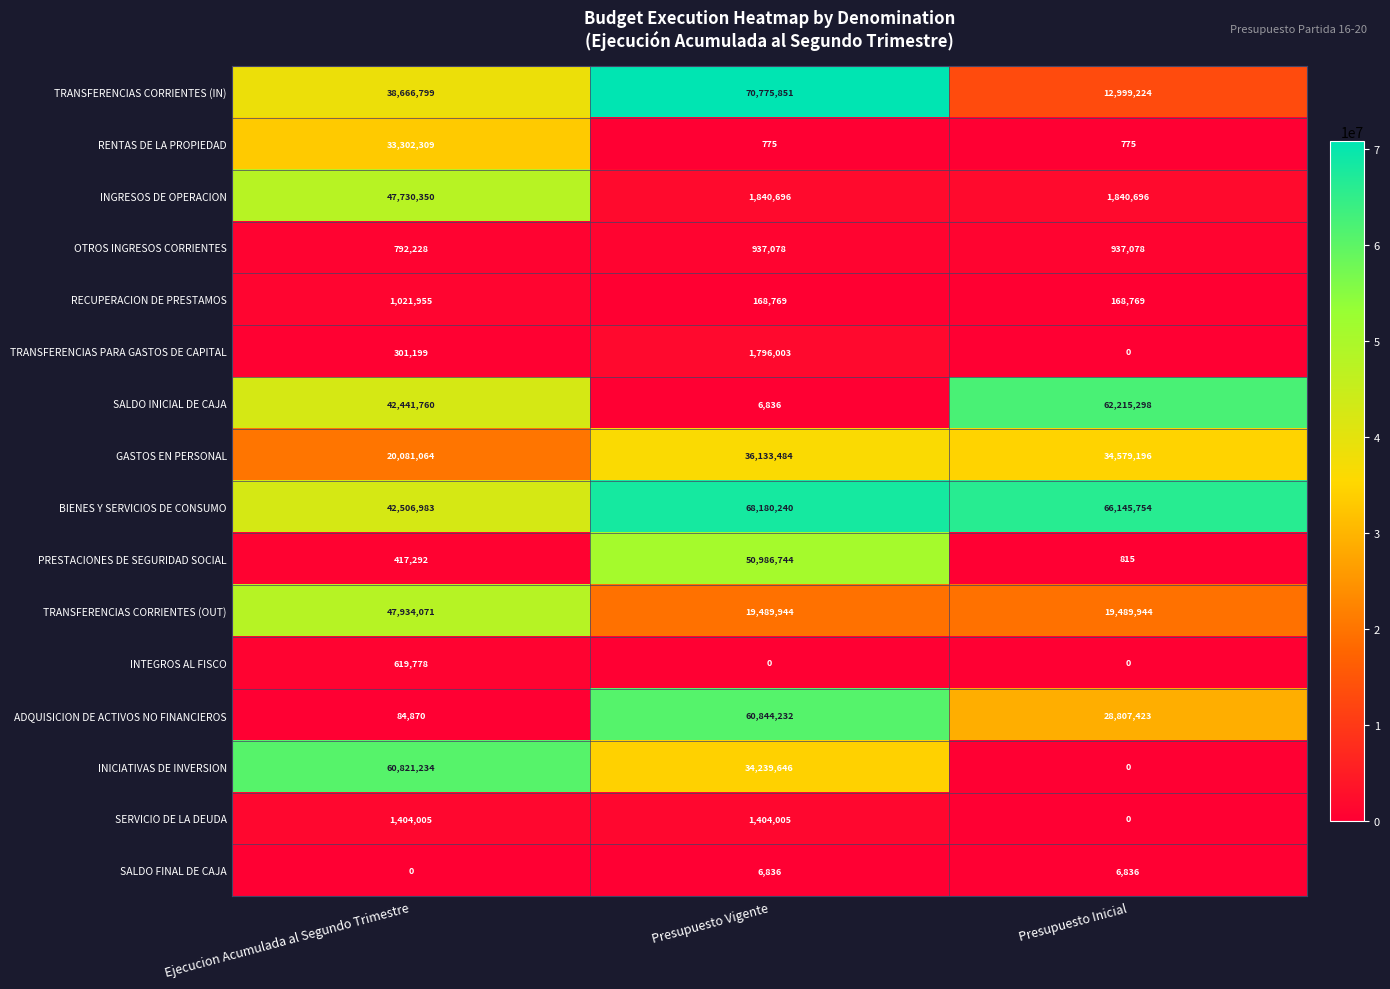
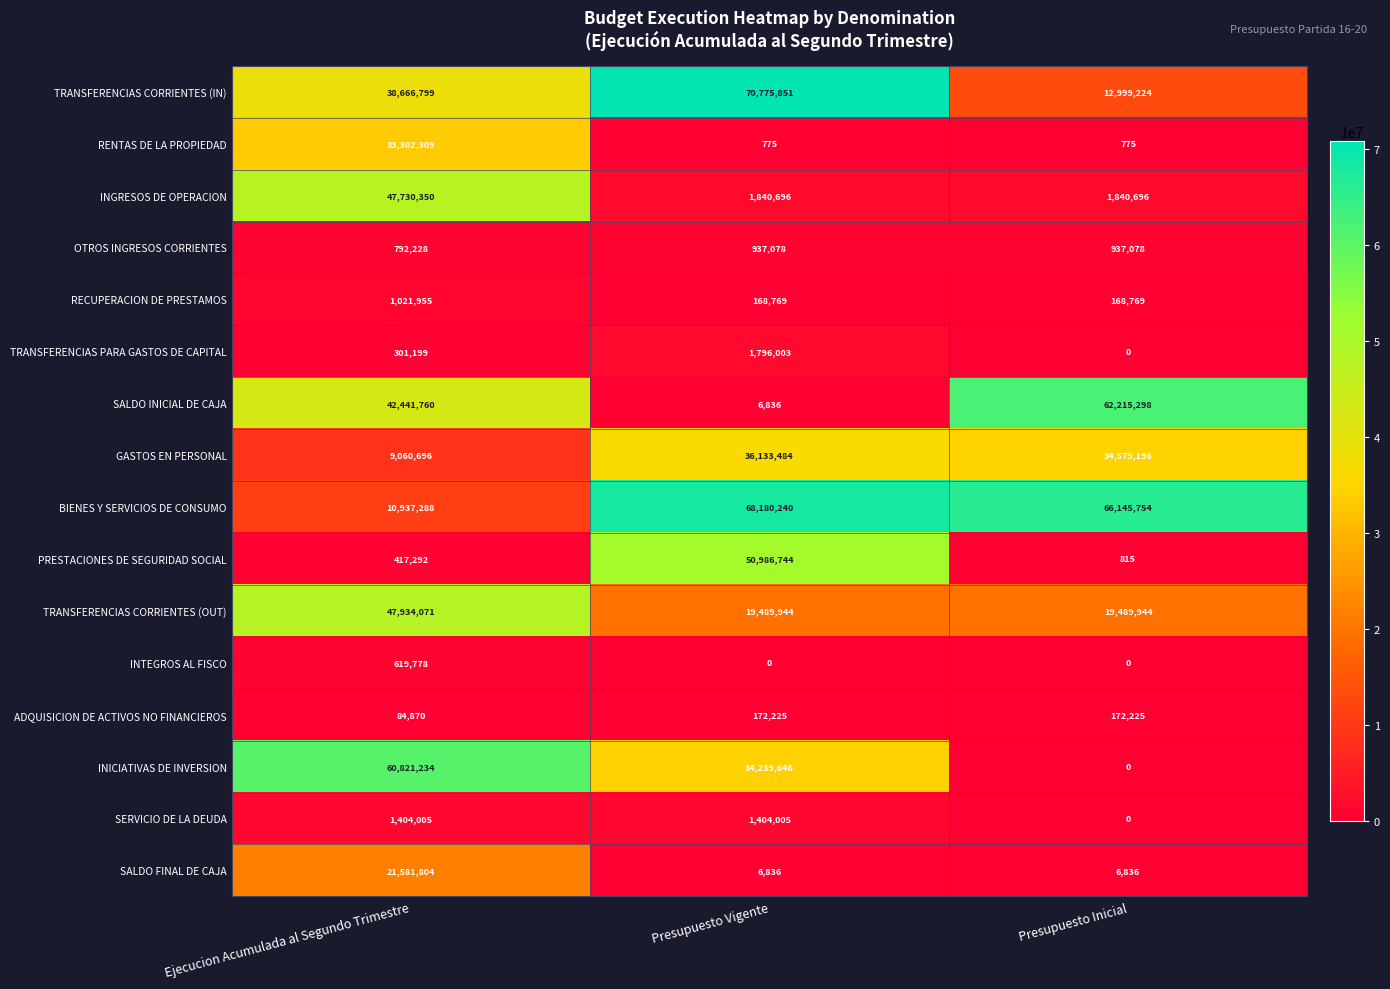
  {
    "TRANSFERENCIAS CORRIENTES (IN)": {
      "Ejecucion Acumulada al Segundo Trimestre": "38,666,799",
      "Presupuesto Vigente": "70,775,851",
      "Presupuesto Inicial": "12,999,224"
    },
    "RENTAS DE LA PROPIEDAD": {
      "Ejecucion Acumulada al Segundo Trimestre": "33,302,309",
      "Presupuesto Vigente": "775",
      "Presupuesto Inicial": "775"
    },
    "INGRESOS DE OPERACION": {
      "Ejecucion Acumulada al Segundo Trimestre": "47,730,350",
      "Presupuesto Vigente": "1,840,696",
      "Presupuesto Inicial": "1,840,696"
    },
    "OTROS INGRESOS CORRIENTES": {
      "Ejecucion Acumulada al Segundo Trimestre": "792,228",
      "Presupuesto Vigente": "937,078",
      "Presupuesto Inicial": "937,078"
    },
    "RECUPERACION DE PRESTAMOS": {
      "Ejecucion Acumulada al Segundo Trimestre": "1,021,955",
      "Presupuesto Vigente": "168,769",
      "Presupuesto Inicial": "168,769"
    },
    "TRANSFERENCIAS PARA GASTOS DE CAPITAL": {
      "Ejecucion Acumulada al Segundo Trimestre": "301,199",
      "Presupuesto Vigente": "1,796,003",
      "Presupuesto Inicial": "0"
    },
    "SALDO INICIAL DE CAJA": {
      "Ejecucion Acumulada al Segundo Trimestre": "42,441,760",
      "Presupuesto Vigente": "6,836",
      "Presupuesto Inicial": "62,215,298"
    },
    "GASTOS EN PERSONAL": {
-     "Ejecucion Acumulada al Segundo Trimestre": "20,081,064",
+     "Ejecucion Acumulada al Segundo Trimestre": "9,060,696",
      "Presupuesto Vigente": "36,133,484",
      "Presupuesto Inicial": "34,579,196"
    },
    "BIENES Y SERVICIOS DE CONSUMO": {
-     "Ejecucion Acumulada al Segundo Trimestre": "42,506,983",
+     "Ejecucion Acumulada al Segundo Trimestre": "10,937,288",
      "Presupuesto Vigente": "68,180,240",
      "Presupuesto Inicial": "66,145,754"
    },
    "PRESTACIONES DE SEGURIDAD SOCIAL": {
      "Ejecucion Acumulada al Segundo Trimestre": "417,292",
      "Presupuesto Vigente": "50,986,744",
      "Presupuesto Inicial": "815"
    },
    "TRANSFERENCIAS CORRIENTES (OUT)": {
      "Ejecucion Acumulada al Segundo Trimestre": "47,934,071",
      "Presupuesto Vigente": "19,489,944",
      "Presupuesto Inicial": "19,489,944"
    },
    "INTEGROS AL FISCO": {
      "Ejecucion Acumulada al Segundo Trimestre": "619,778",
      "Presupuesto Vigente": "0",
      "Presupuesto Inicial": "0"
    },
    "ADQUISICION DE ACTIVOS NO FINANCIEROS": {
      "Ejecucion Acumulada al Segundo Trimestre": "84,870",
-     "Presupuesto Vigente": "60,844,232",
-     "Presupuesto Inicial": "28,807,423"
+     "Presupuesto Vigente": "172,225",
+     "Presupuesto Inicial": "172,225"
    },
    "INICIATIVAS DE INVERSION": {
      "Ejecucion Acumulada al Segundo Trimestre": "60,821,234",
      "Presupuesto Vigente": "34,239,646",
      "Presupuesto Inicial": "0"
    },
    "SERVICIO DE LA DEUDA": {
      "Ejecucion Acumulada al Segundo Trimestre": "1,404,005",
      "Presupuesto Vigente": "1,404,005",
      "Presupuesto Inicial": "0"
    },
    "SALDO FINAL DE CAJA": {
-     "Ejecucion Acumulada al Segundo Trimestre": "0",
+     "Ejecucion Acumulada al Segundo Trimestre": "21,581,804",
      "Presupuesto Vigente": "6,836",
      "Presupuesto Inicial": "6,836"
    }
  }
